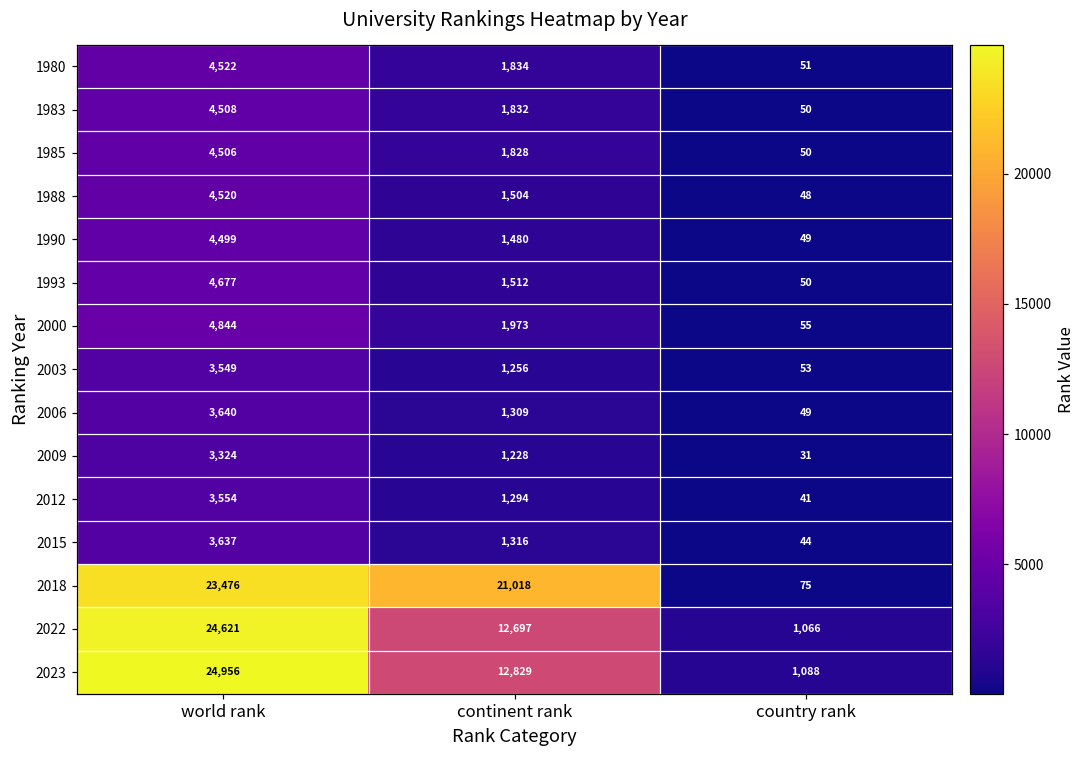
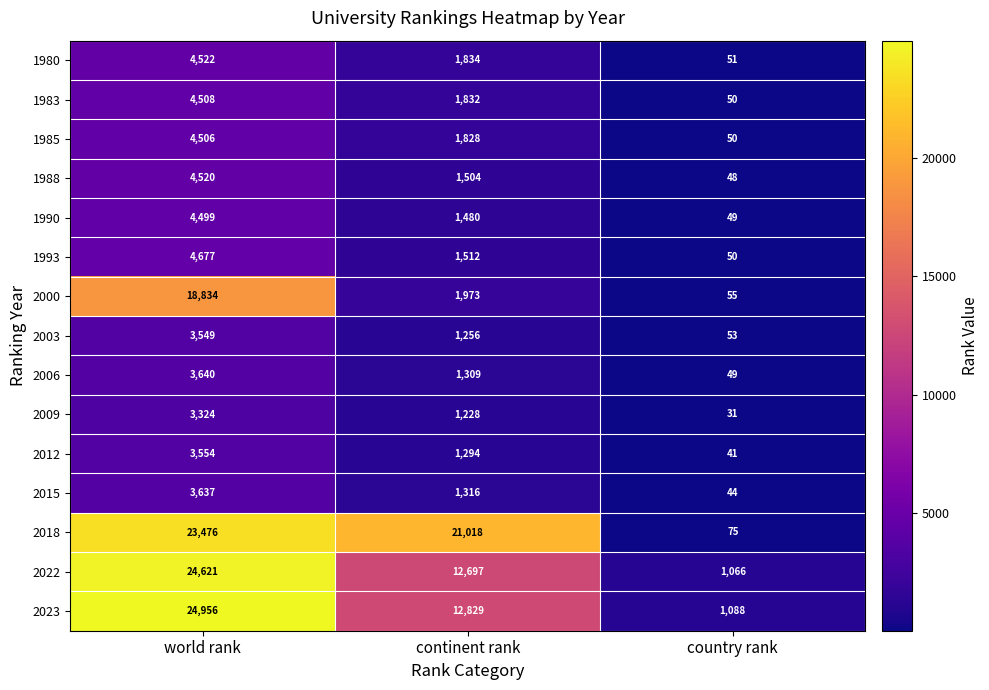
  {
    "1980": {
      "world rank": "4,522",
      "continent rank": "1,834",
      "country rank": "51"
    },
    "1983": {
      "world rank": "4,508",
      "continent rank": "1,832",
      "country rank": "50"
    },
    "1985": {
      "world rank": "4,506",
      "continent rank": "1,828",
      "country rank": "50"
    },
    "1988": {
      "world rank": "4,520",
      "continent rank": "1,504",
      "country rank": "48"
    },
    "1990": {
      "world rank": "4,499",
      "continent rank": "1,480",
      "country rank": "49"
    },
    "1993": {
      "world rank": "4,677",
      "continent rank": "1,512",
      "country rank": "50"
    },
    "2000": {
-     "world rank": "4,844",
+     "world rank": "18,834",
      "continent rank": "1,973",
      "country rank": "55"
    },
    "2003": {
      "world rank": "3,549",
      "continent rank": "1,256",
      "country rank": "53"
    },
    "2006": {
      "world rank": "3,640",
      "continent rank": "1,309",
      "country rank": "49"
    },
    "2009": {
      "world rank": "3,324",
      "continent rank": "1,228",
      "country rank": "31"
    },
    "2012": {
      "world rank": "3,554",
      "continent rank": "1,294",
      "country rank": "41"
    },
    "2015": {
      "world rank": "3,637",
      "continent rank": "1,316",
      "country rank": "44"
    },
    "2018": {
      "world rank": "23,476",
      "continent rank": "21,018",
      "country rank": "75"
    },
    "2022": {
      "world rank": "24,621",
      "continent rank": "12,697",
      "country rank": "1,066"
    },
    "2023": {
      "world rank": "24,956",
      "continent rank": "12,829",
      "country rank": "1,088"
    }
  }
